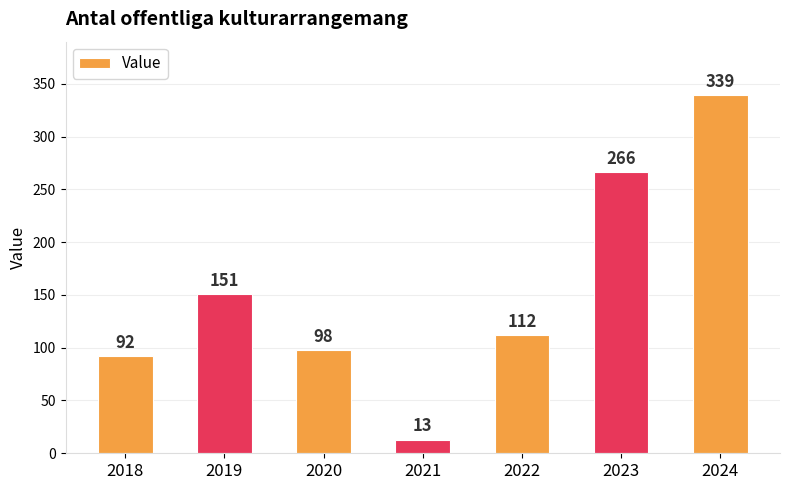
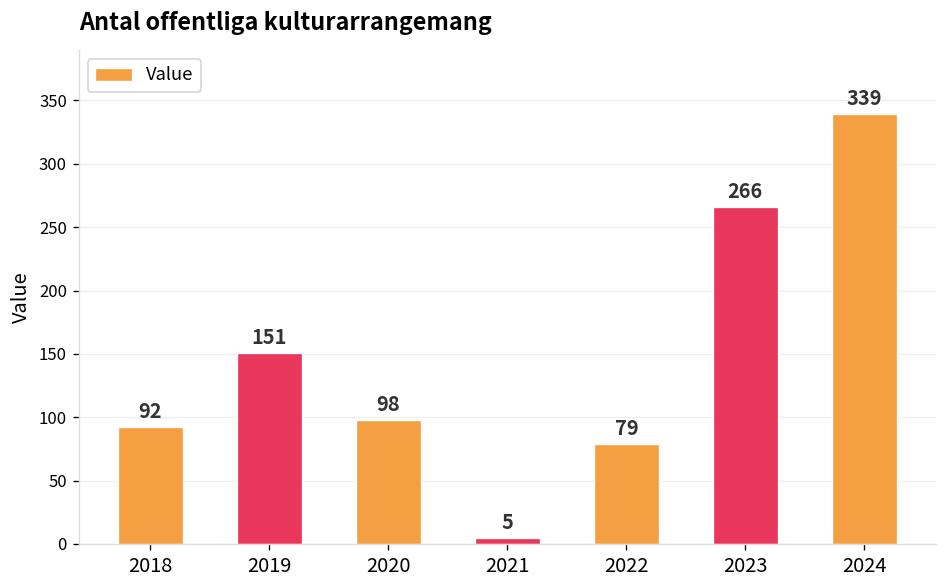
  {
    "2018": 92,
    "2019": 151,
    "2020": 98,
-   "2021": 13,
-   "2022": 112,
+   "2021": 5,
+   "2022": 79,
    "2023": 266,
    "2024": 339
  }
